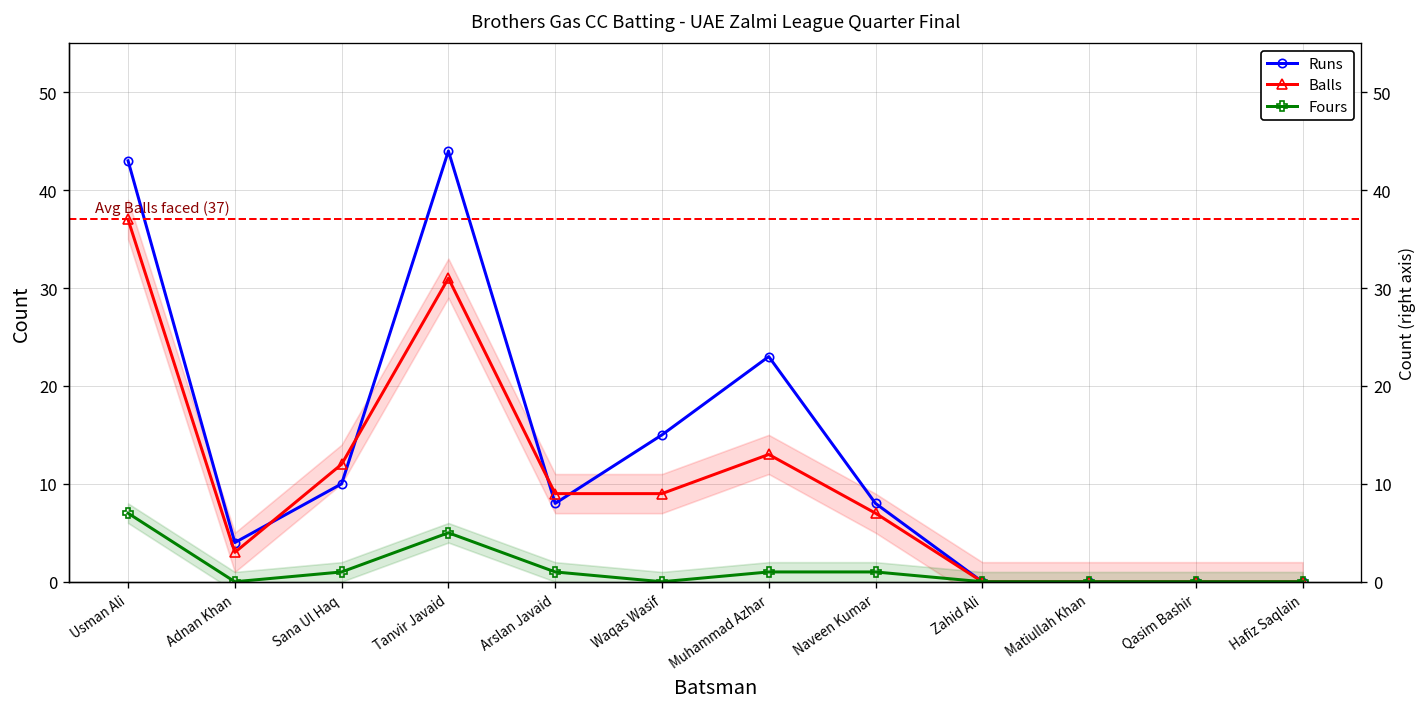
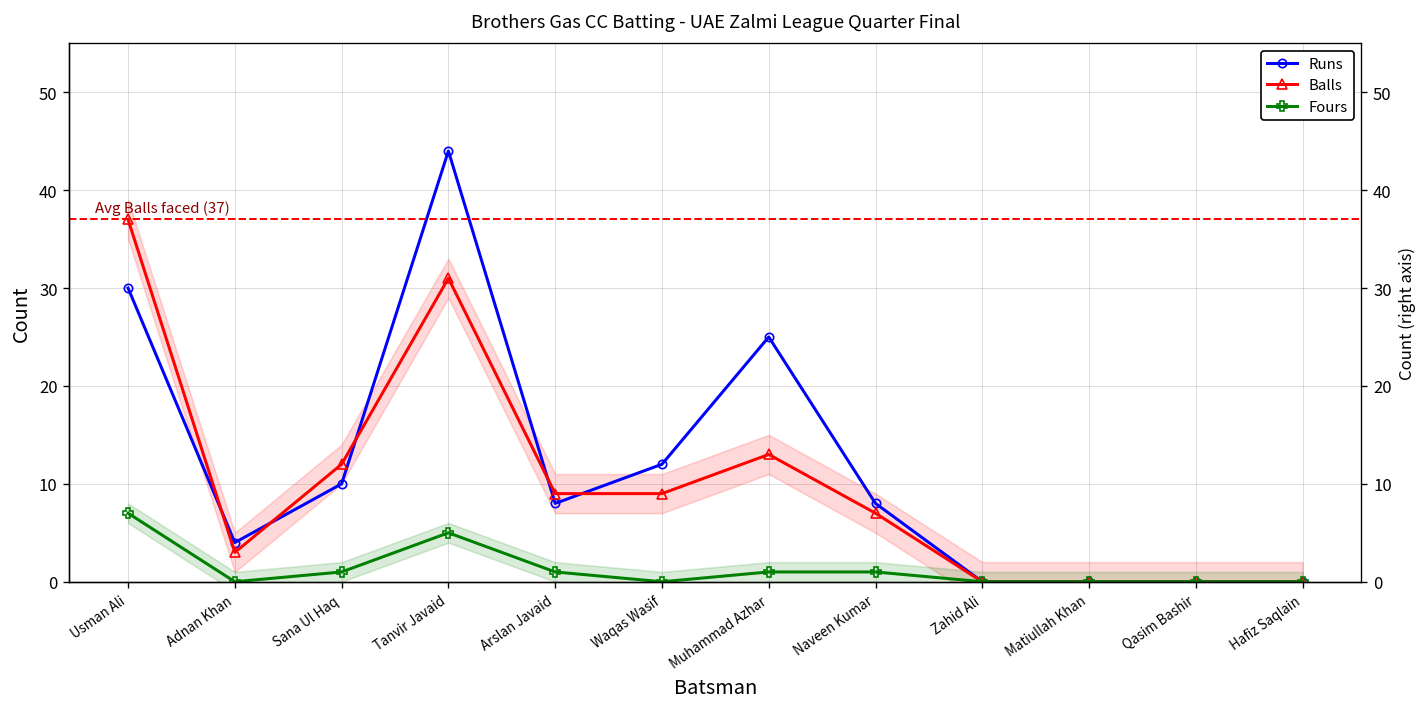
  {
    "Runs": {
-     "Usman Ali": 43,
+     "Usman Ali": 30,
      "Adnan Khan": 4,
      "Sana Ul Haq": 10,
      "Tanvir Javaid": 44,
      "Arslan Javaid": 8,
-     "Waqas Wasif": 15,
-     "Muhammad Azhar": 23,
+     "Waqas Wasif": 12,
+     "Muhammad Azhar": 25,
      "Naveen Kumar": 8
    }
  }
